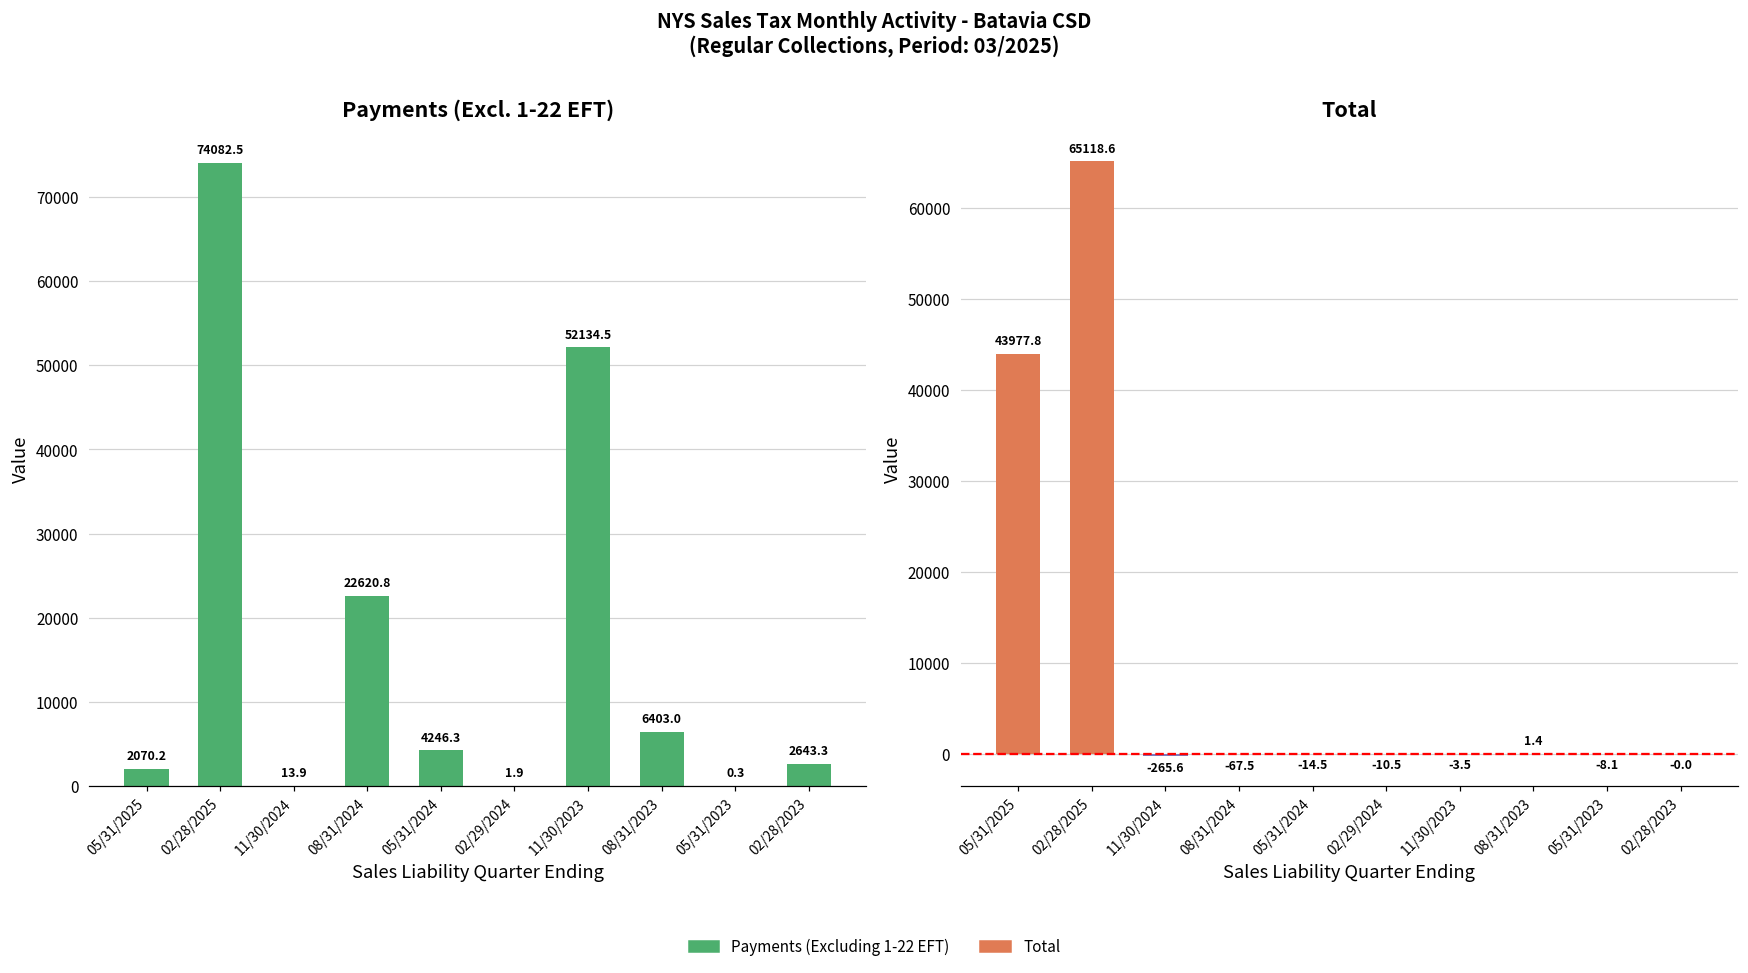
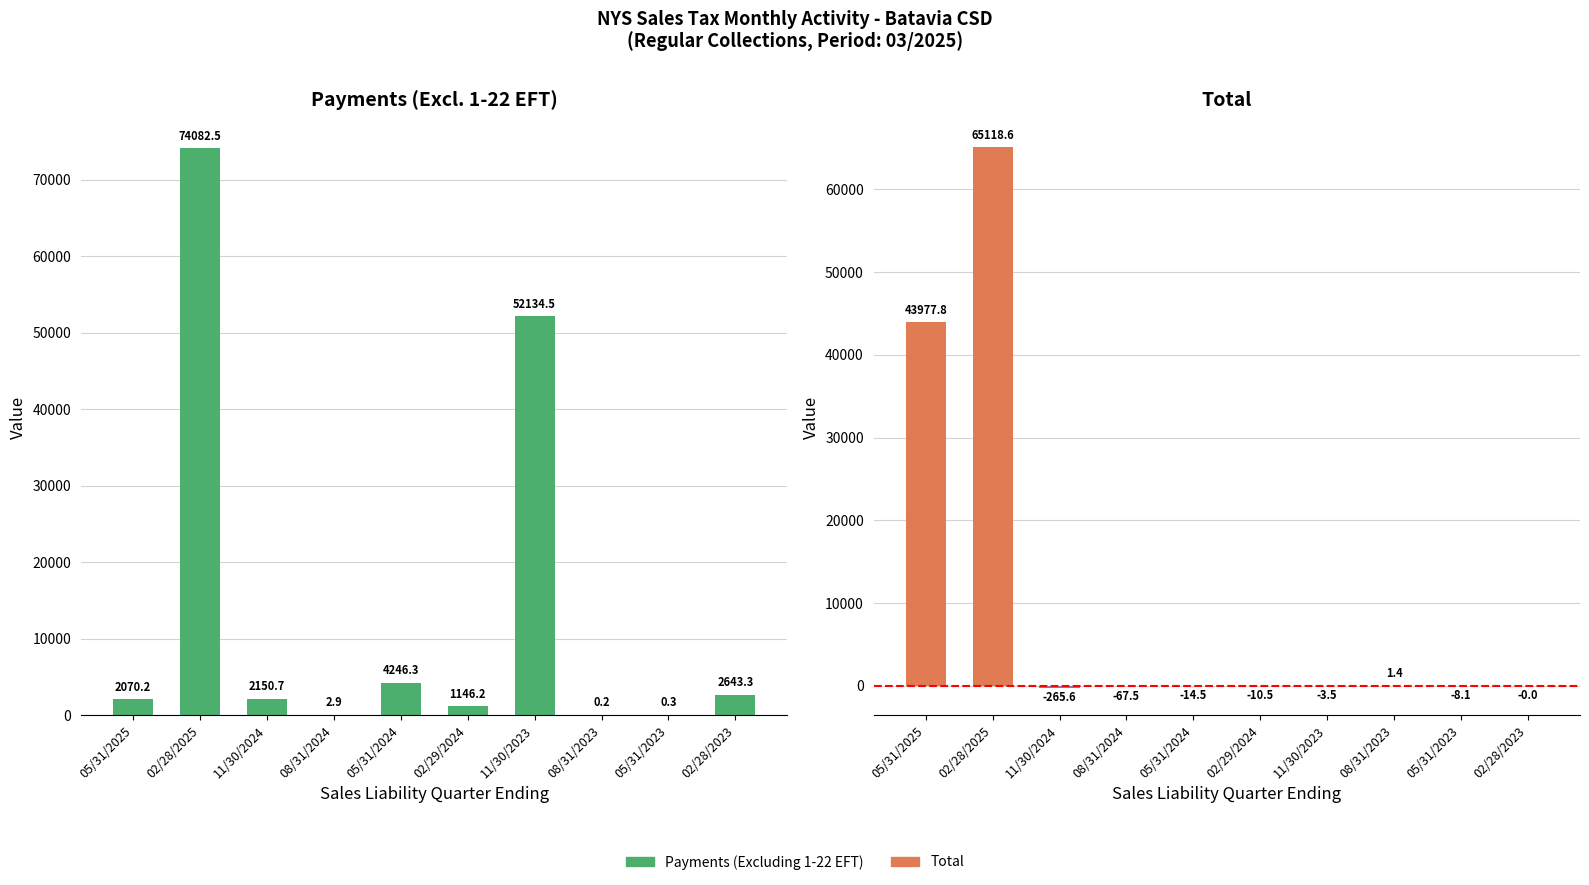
  {
    "Payments (Excl. 1-22 EFT)": {
      "05/31/2025": 2070.2,
      "02/28/2025": 74082.5,
-     "11/30/2024": 13.9,
-     "08/31/2024": 22620.8,
+     "11/30/2024": 2150.7,
+     "08/31/2024": 2.9,
      "05/31/2024": 4246.3,
-     "02/29/2024": 1.9,
+     "02/29/2024": 1146.2,
      "11/30/2023": 52134.5,
-     "08/31/2023": 6403.0,
+     "08/31/2023": 0.2,
      "05/31/2023": 0.3,
      "02/28/2023": 2643.3
    },
    "Total": {
      "05/31/2025": 43977.8,
      "02/28/2025": 65118.6,
      "11/30/2024": -265.6,
      "08/31/2024": -67.5,
      "05/31/2024": -14.5,
      "02/29/2024": -10.5,
      "11/30/2023": -3.5,
      "08/31/2023": 1.4,
      "05/31/2023": -8.1,
      "02/28/2023": -0.0
    }
  }
